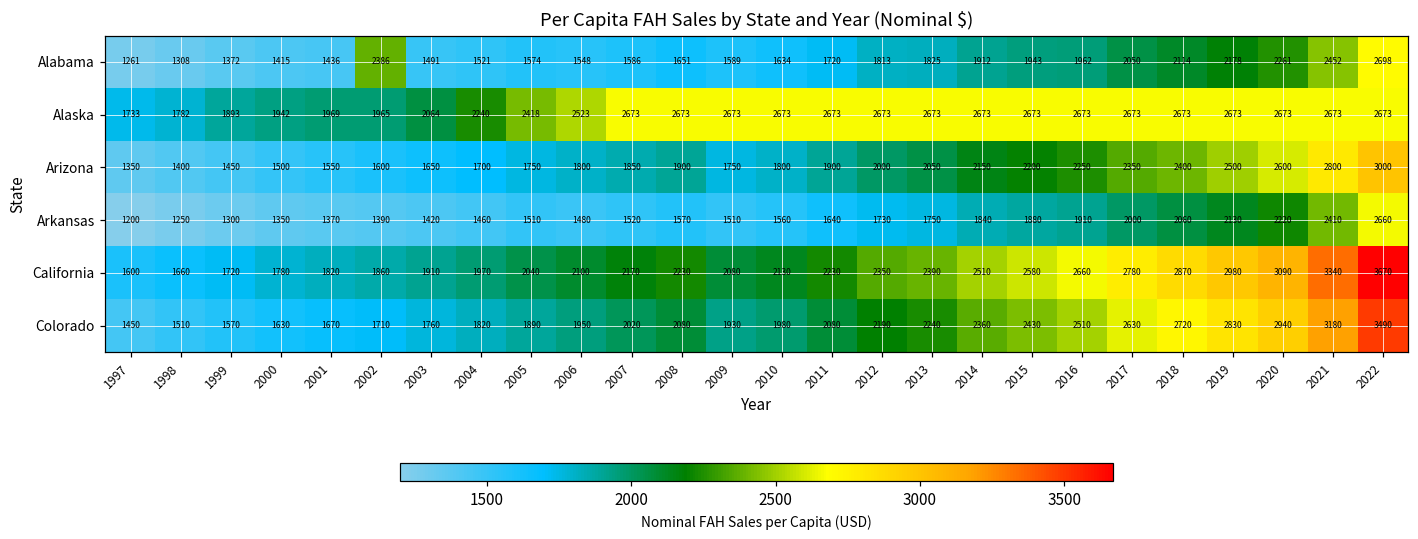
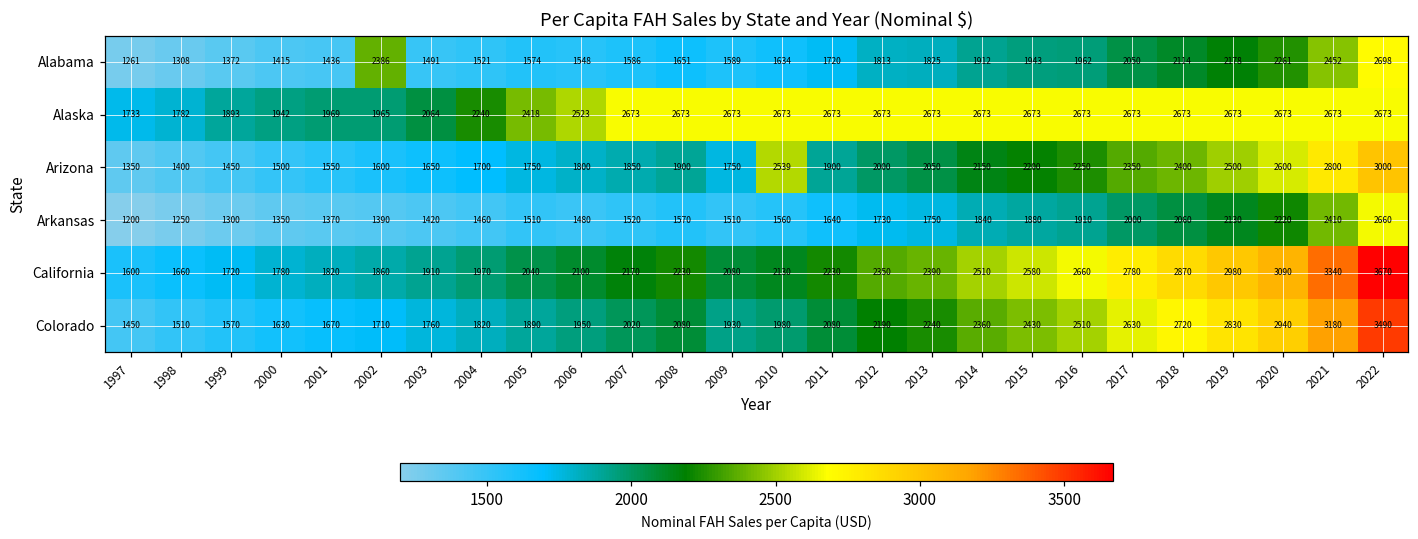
  {
    "Alabama": {
      "1997": 1261,
      "1998": 1308,
      "1999": 1372,
      "2000": 1415,
      "2001": 1436,
      "2002": 2386,
      "2003": 1491,
      "2004": 1521,
      "2005": 1574,
      "2006": 1548,
      "2007": 1586,
      "2008": 1651,
      "2009": 1589,
      "2010": 1634,
      "2011": 1720,
      "2012": 1813,
      "2013": 1825,
      "2014": 1912,
      "2015": 1943,
      "2016": 1962,
      "2017": 2050,
      "2018": 2114,
      "2019": 2178,
      "2020": 2261,
      "2021": 2452,
      "2022": 2698
    },
    "Alaska": {
      "1997": 1733,
      "1998": 1782,
      "1999": 1893,
      "2000": 1942,
      "2001": 1969,
      "2002": 1965,
      "2003": 2064,
      "2004": 2240,
      "2005": 2418,
      "2006": 2523,
      "2007": 2673,
      "2008": 2673,
      "2009": 2673,
      "2010": 2673,
      "2011": 2673,
      "2012": 2673,
      "2013": 2673,
      "2014": 2673,
      "2015": 2673,
      "2016": 2673,
      "2017": 2673,
      "2018": 2673,
      "2019": 2673,
      "2020": 2673,
      "2021": 2673,
      "2022": 2673
    },
    "Arizona": {
      "1997": 1350,
      "1998": 1400,
      "1999": 1450,
      "2000": 1500,
      "2001": 1550,
      "2002": 1600,
      "2003": 1650,
      "2004": 1700,
      "2005": 1750,
      "2006": 1800,
      "2007": 1850,
      "2008": 1900,
      "2009": 1750,
-     "2010": 1800,
+     "2010": 2539,
      "2011": 1900,
      "2012": 2000,
      "2013": 2050,
      "2014": 2150,
      "2015": 2200,
      "2016": 2250,
      "2017": 2350,
      "2018": 2400,
      "2019": 2500,
      "2020": 2600,
      "2021": 2800,
      "2022": 3000
    },
    "Arkansas": {
      "1997": 1200,
      "1998": 1250,
      "1999": 1300,
      "2000": 1350,
      "2001": 1370,
      "2002": 1390,
      "2003": 1420,
      "2004": 1460,
      "2005": 1510,
      "2006": 1480,
      "2007": 1520,
      "2008": 1570,
      "2009": 1510,
      "2010": 1560,
      "2011": 1640,
      "2012": 1730,
      "2013": 1750,
      "2014": 1840,
      "2015": 1880,
      "2016": 1910,
      "2017": 2000,
      "2018": 2060,
      "2019": 2130,
      "2020": 2220,
      "2021": 2410,
      "2022": 2660
    },
    "California": {
      "1997": 1600,
      "1998": 1660,
      "1999": 1720,
      "2000": 1780,
      "2001": 1820,
      "2002": 1860,
      "2003": 1910,
      "2004": 1970,
      "2005": 2040,
      "2006": 2100,
      "2007": 2170,
      "2008": 2230,
      "2009": 2080,
      "2010": 2130,
      "2011": 2230,
      "2012": 2350,
      "2013": 2390,
      "2014": 2510,
      "2015": 2580,
      "2016": 2660,
      "2017": 2780,
      "2018": 2870,
      "2019": 2980,
      "2020": 3090,
      "2021": 3340,
      "2022": 3670
    },
    "Colorado": {
      "1997": 1450,
      "1998": 1510,
      "1999": 1570,
      "2000": 1630,
      "2001": 1670,
      "2002": 1710,
      "2003": 1760,
      "2004": 1820,
      "2005": 1890,
      "2006": 1950,
      "2007": 2020,
      "2008": 2080,
      "2009": 1930,
      "2010": 1980,
      "2011": 2080,
      "2012": 2190,
      "2013": 2240,
      "2014": 2360,
      "2015": 2430,
      "2016": 2510,
      "2017": 2630,
      "2018": 2720,
      "2019": 2830,
      "2020": 2940,
      "2021": 3180,
      "2022": 3490
    }
  }
